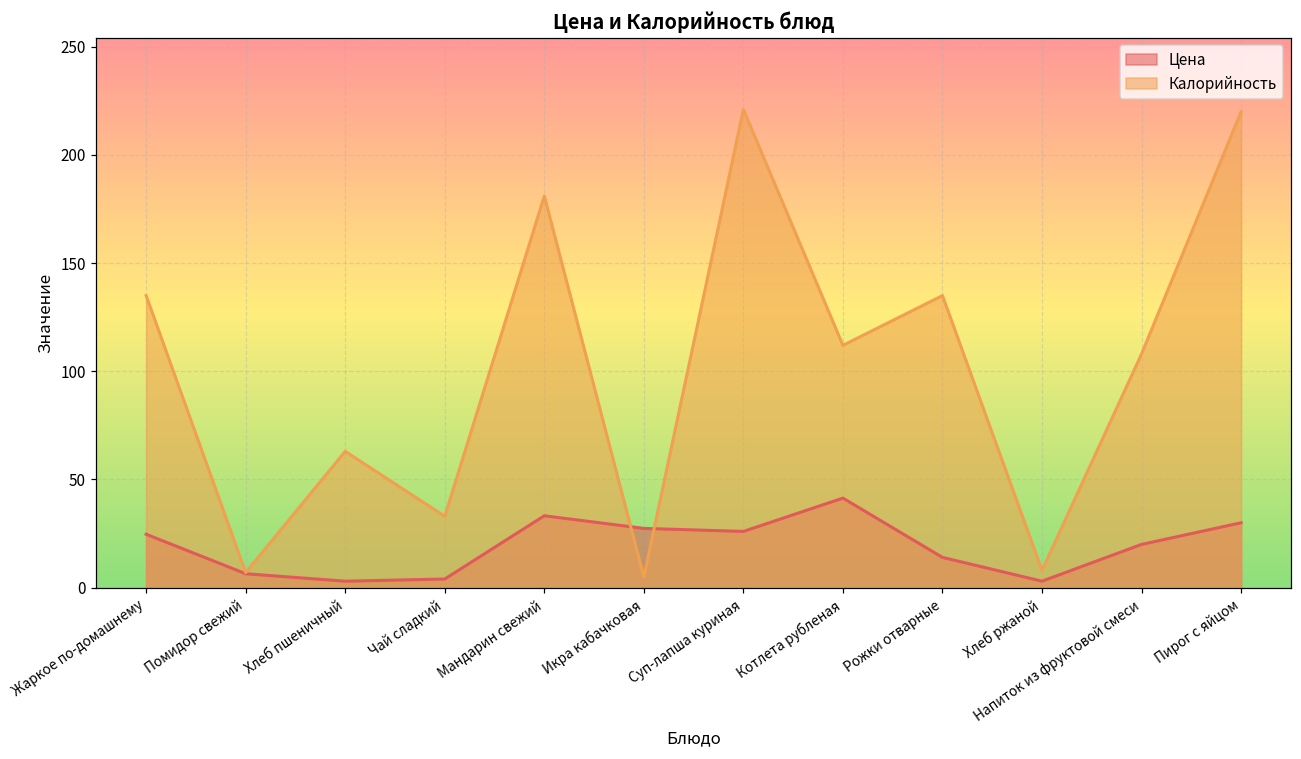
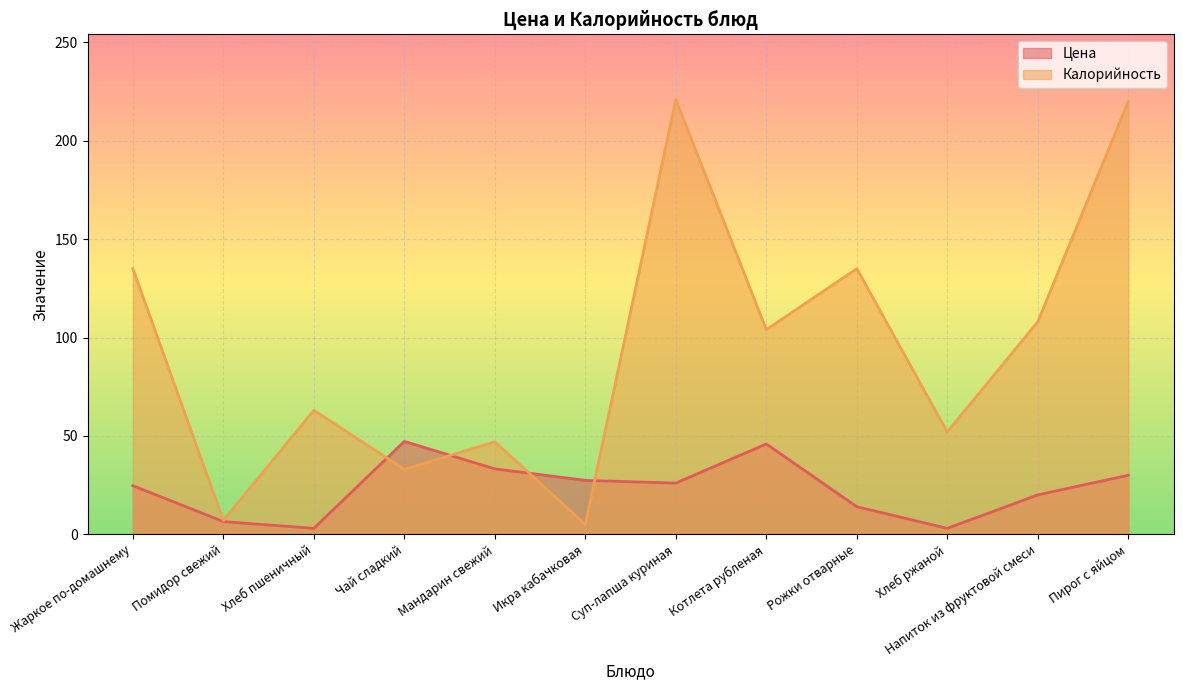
  {
    "Цена": {
      "Жаркое по-домашнему": 25,
      "Хлеб пшеничный": 3,
-     "Чай сладкий": 4,
+     "Чай сладкий": 47,
      "Мандарин свежий": 33,
      "Икра кабачковая": 27,
      "Суп-лапша куриная": 26,
-     "Котлета рубленая": 41,
+     "Котлета рубленая": 46,
      "Рожки отварные": 14,
      "Хлеб ржаной": 3,
      "Напиток из фруктовой смеси": 20,
      "Пирог с яйцом": 30
    },
    "Калорийность": {
      "Жаркое по-домашнему": 135,
      "Хлеб пшеничный": 63,
      "Чай сладкий": 33,
-     "Мандарин свежий": 181,
+     "Мандарин свежий": 47,
      "Икра кабачковая": 5,
      "Суп-лапша куриная": 221,
-     "Котлета рубленая": 112,
+     "Котлета рубленая": 104,
      "Рожки отварные": 135,
-     "Хлеб ржаной": 8,
+     "Хлеб ржаной": 52,
      "Напиток из фруктовой смеси": 108,
      "Пирог с яйцом": 220
    }
  }
